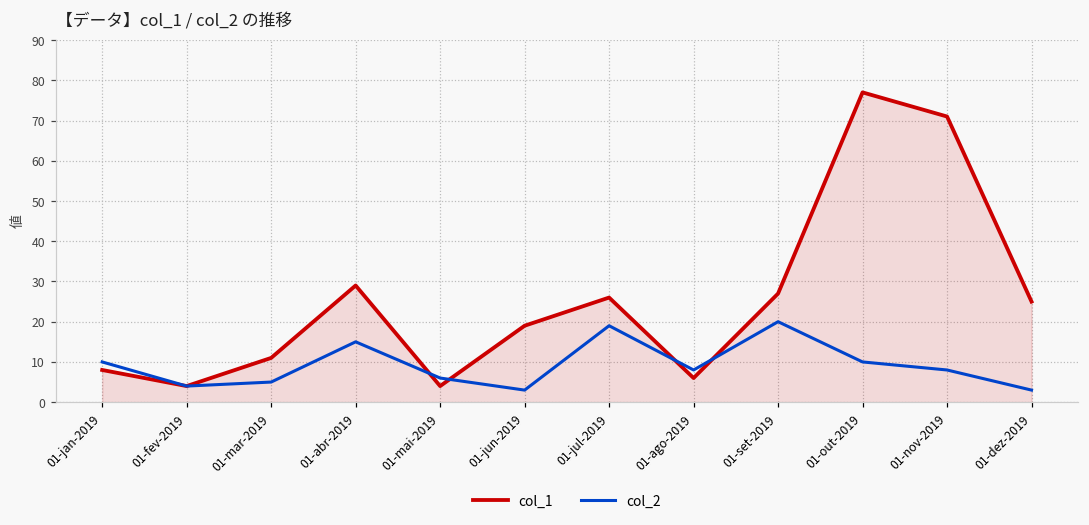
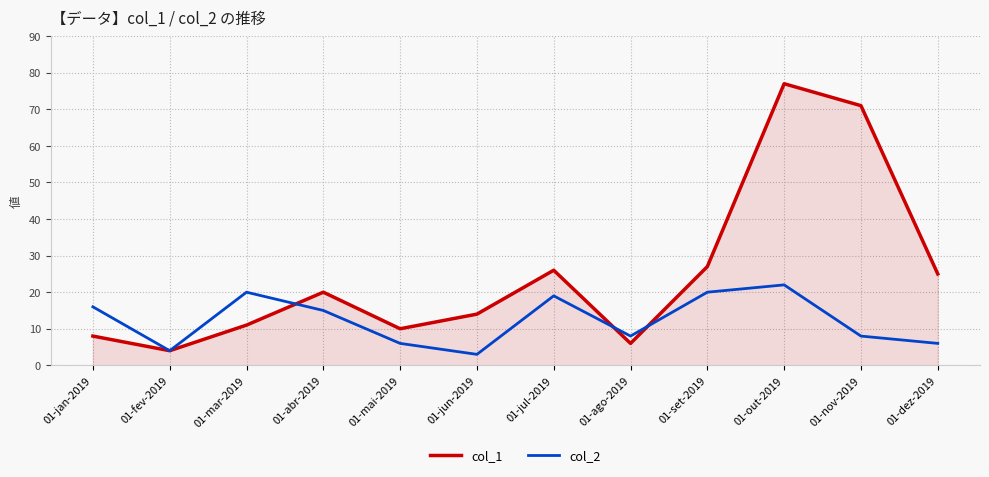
  {
    "col_1": {
      "01-jan-2019": 8,
      "01-mar-2019": 11,
-     "01-abr-2019": 29,
-     "01-mai-2019": 4,
-     "01-jun-2019": 19,
+     "01-abr-2019": 20,
+     "01-mai-2019": 10,
+     "01-jun-2019": 14,
      "01-jul-2019": 26,
      "01-ago-2019": 6,
      "01-set-2019": 27,
      "01-out-2019": 77,
      "01-nov-2019": 71,
      "01-dez-2019": 25
    },
    "col_2": {
-     "01-jan-2019": 10,
-     "01-mar-2019": 5,
+     "01-jan-2019": 16,
+     "01-mar-2019": 20,
      "01-abr-2019": 15,
      "01-mai-2019": 6,
      "01-jun-2019": 3,
      "01-jul-2019": 19,
      "01-ago-2019": 8,
      "01-set-2019": 20,
-     "01-out-2019": 10,
+     "01-out-2019": 22,
      "01-nov-2019": 8,
-     "01-dez-2019": 3
+     "01-dez-2019": 6
    }
  }
